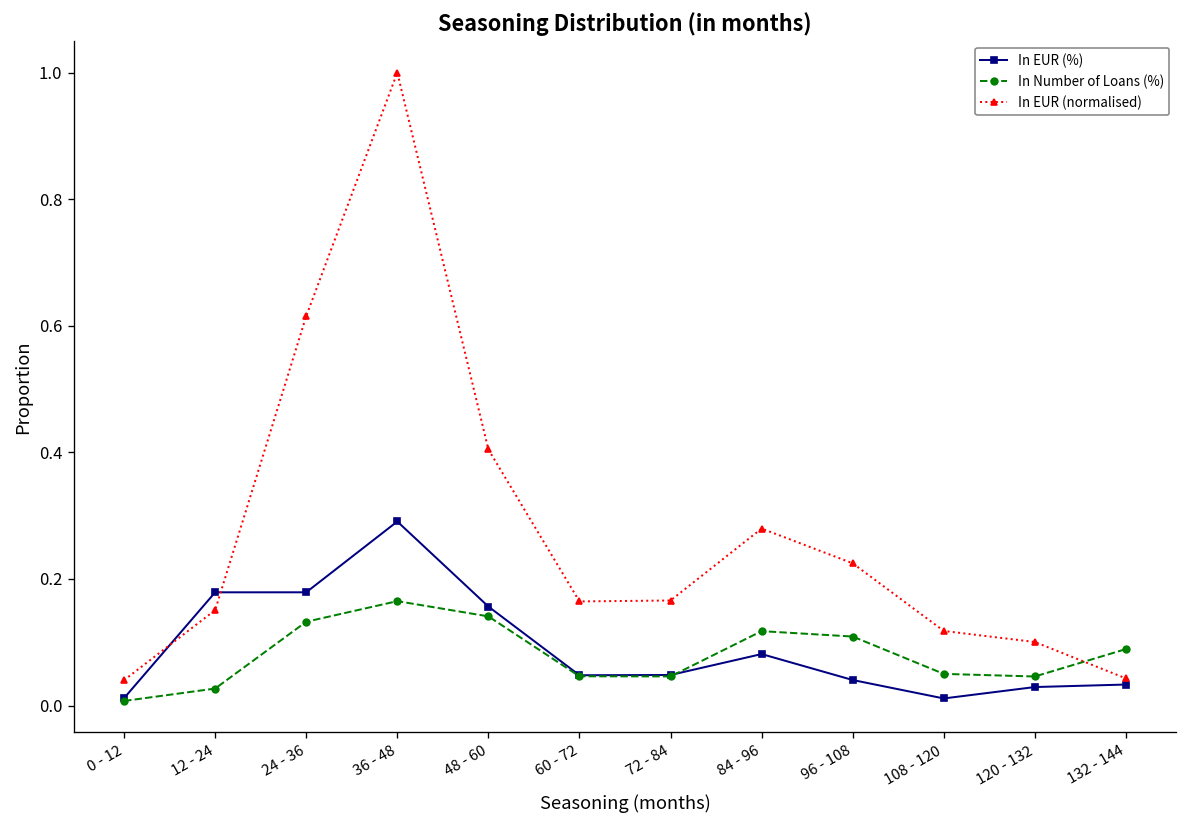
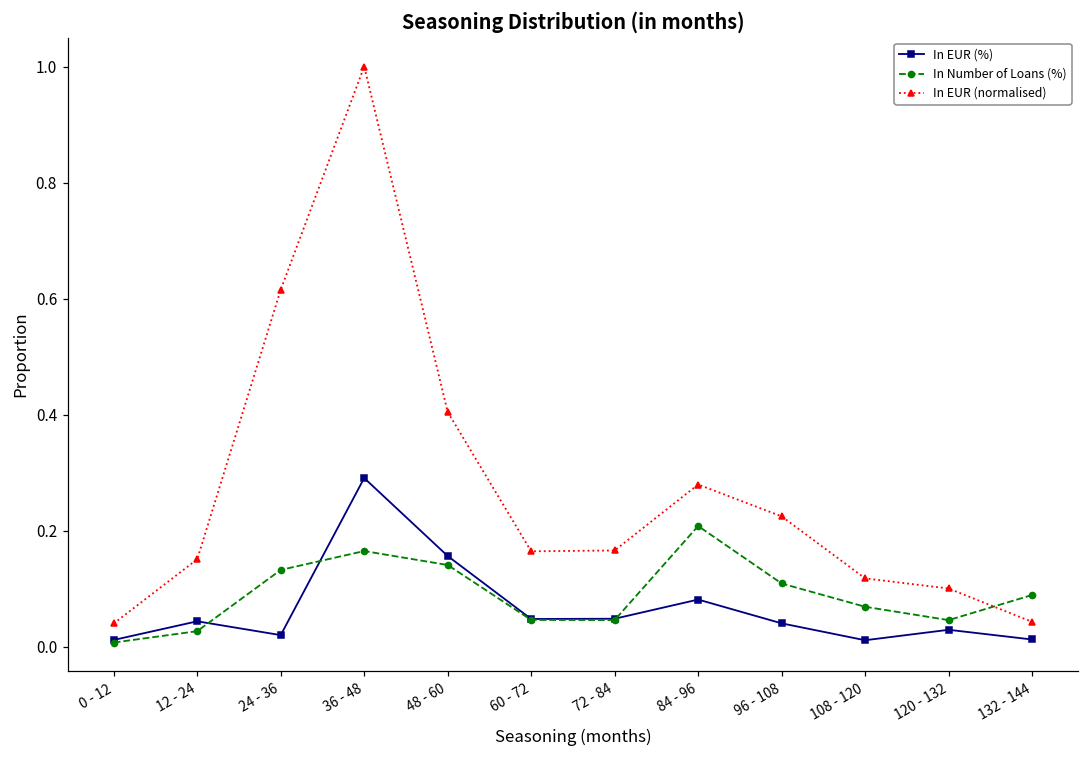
  {
    "In EUR (%)": {
-     "12 - 24": 0.18,
-     "24 - 36": 0.18,
+     "12 - 24": 0.04,
+     "24 - 36": 0.02,
      "36 - 48": 0.29,
      "48 - 60": 0.16,
      "84 - 96": 0.08,
      "96 - 108": 0.04,
      "108 - 120": 0.01,
      "120 - 132": 0.03,
-     "132 - 144": 0.03
+     "132 - 144": 0.01
    },
    "In Number of Loans (%)": {
      "12 - 24": 0.03,
      "24 - 36": 0.13,
      "36 - 48": 0.16,
      "48 - 60": 0.14,
-     "84 - 96": 0.12,
+     "84 - 96": 0.21,
      "96 - 108": 0.11,
-     "108 - 120": 0.05,
+     "108 - 120": 0.07,
      "120 - 132": 0.05,
      "132 - 144": 0.09
    },
    "In EUR (normalised)": {
      "0 - 12": 0.04,
      "12 - 24": 0.15,
      "24 - 36": 0.62,
      "36 - 48": 1.00,
      "48 - 60": 0.40,
      "60 - 72": 0.16,
      "72 - 84": 0.17,
      "84 - 96": 0.28,
      "96 - 108": 0.22,
      "108 - 120": 0.12,
      "120 - 132": 0.10,
      "132 - 144": 0.04
    }
  }
